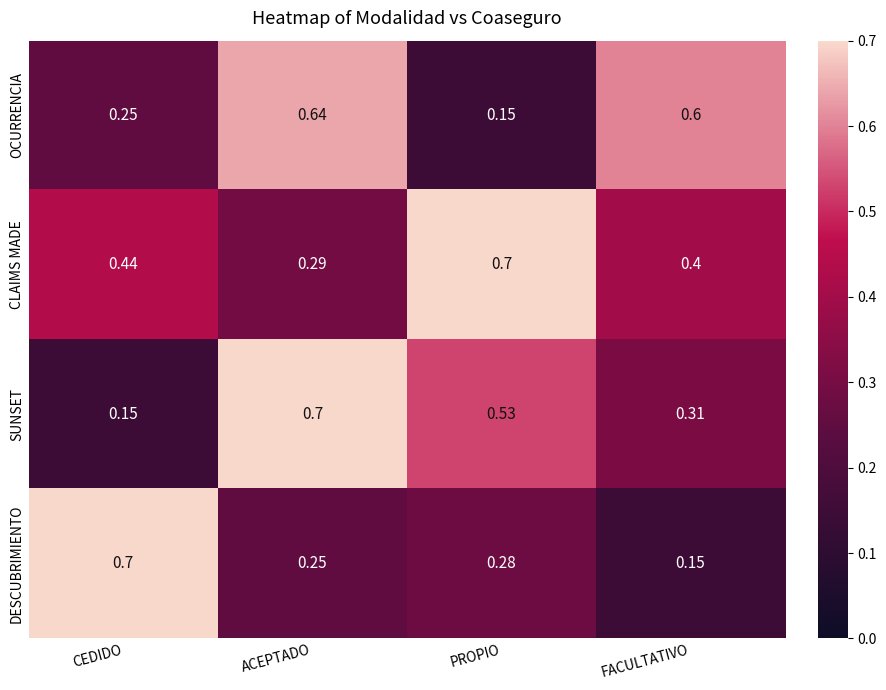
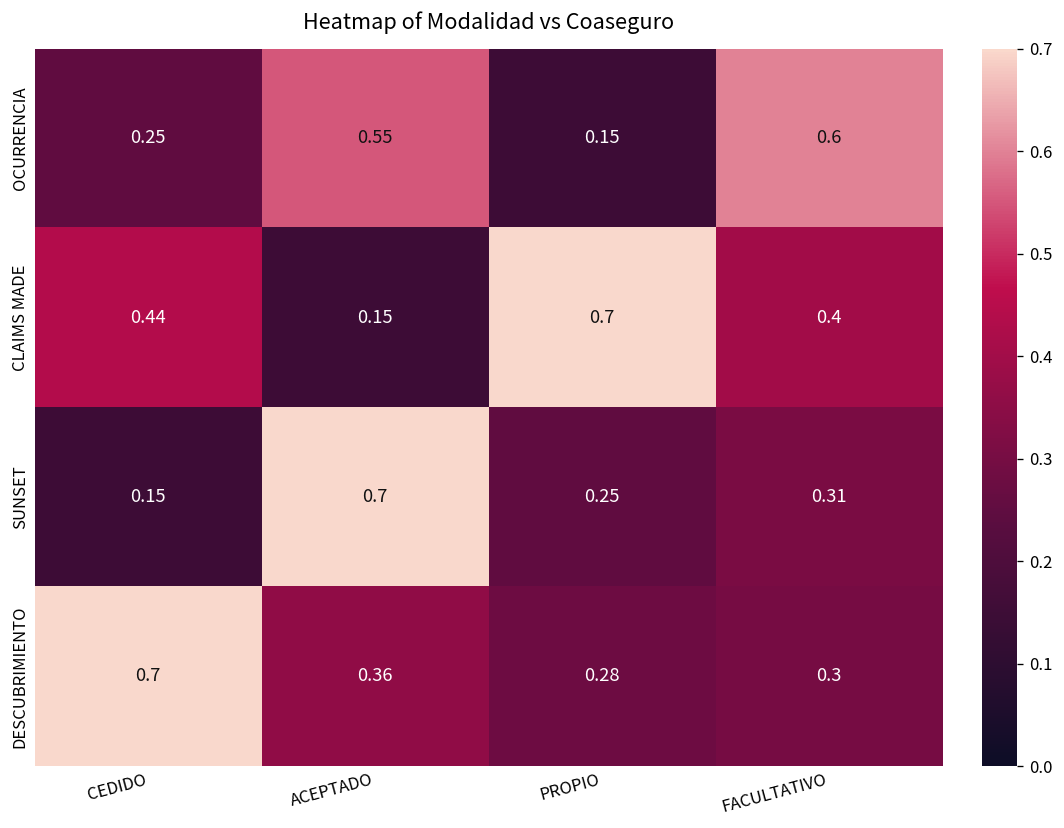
  {
    "OCURRENCIA": {
      "CEDIDO": 0.25,
-     "ACEPTADO": 0.64,
+     "ACEPTADO": 0.55,
      "PROPIO": 0.15,
      "FACULTATIVO": 0.6
    },
    "CLAIMS MADE": {
      "CEDIDO": 0.44,
-     "ACEPTADO": 0.29,
+     "ACEPTADO": 0.15,
      "PROPIO": 0.7,
      "FACULTATIVO": 0.4
    },
    "SUNSET": {
      "CEDIDO": 0.15,
      "ACEPTADO": 0.7,
-     "PROPIO": 0.53,
+     "PROPIO": 0.25,
      "FACULTATIVO": 0.31
    },
    "DESCUBRIMIENTO": {
      "CEDIDO": 0.7,
-     "ACEPTADO": 0.25,
+     "ACEPTADO": 0.36,
      "PROPIO": 0.28,
-     "FACULTATIVO": 0.15
+     "FACULTATIVO": 0.3
    }
  }
